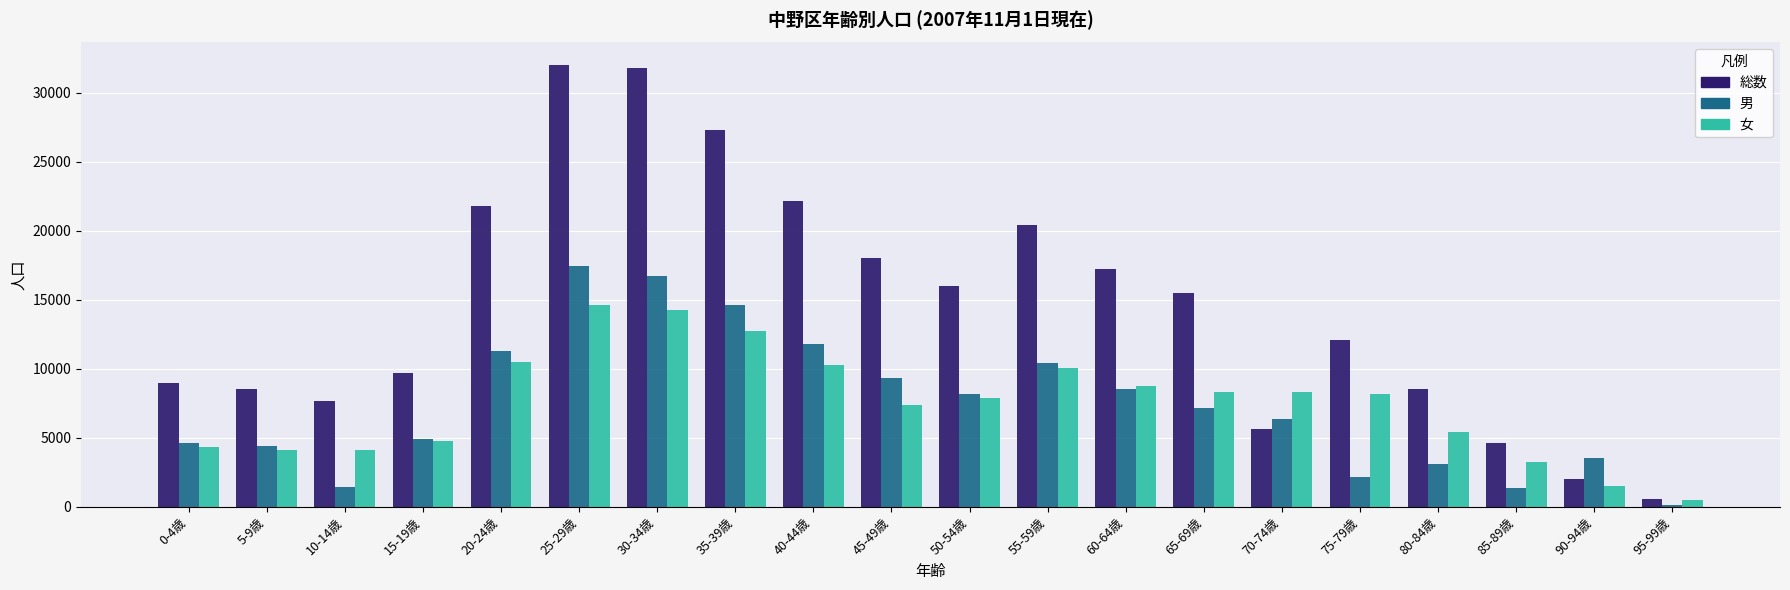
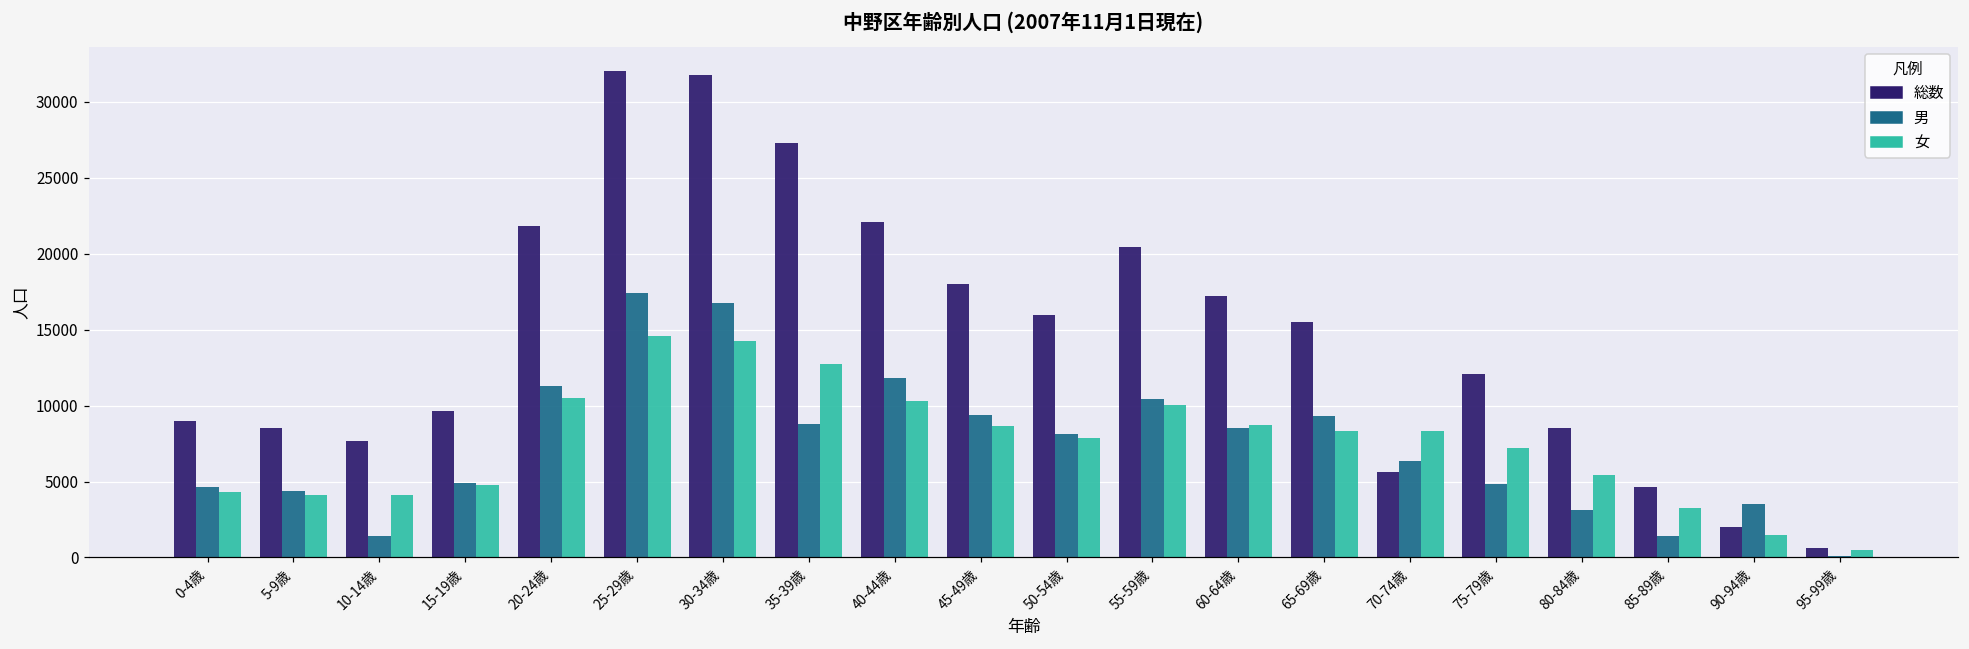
  {
    "総数": {
      "0-4歳": 9000,
      "5-9歳": 8500,
      "10-14歳": 7700,
      "15-19歳": 9700,
      "20-24歳": 21800,
      "25-29歳": 32000,
      "30-34歳": 31800,
      "35-39歳": 27300,
      "40-44歳": 22100,
      "45-49歳": 18000,
      "50-54歳": 16000,
      "55-59歳": 20400,
      "60-64歳": 17200,
      "65-69歳": 15500,
      "70-74歳": 5600,
      "75-79歳": 12100,
      "80-84歳": 8500,
      "85-89歳": 4600,
      "90-94歳": 2000,
      "95-99歳": 600
    },
    "男": {
      "0-4歳": 4600,
      "5-9歳": 4400,
      "10-14歳": 1400,
      "15-19歳": 4900,
      "20-24歳": 11300,
      "25-29歳": 17400,
      "30-34歳": 16700,
-     "35-39歳": 14600,
+     "35-39歳": 8800,
      "40-44歳": 11800,
      "45-49歳": 9400,
      "50-54歳": 8200,
      "55-59歳": 10400,
      "60-64歳": 8500,
-     "65-69歳": 7200,
+     "65-69歳": 9300,
      "70-74歳": 6400,
-     "75-79歳": 2200,
+     "75-79歳": 4800,
      "80-84歳": 3100,
      "85-89歳": 1400,
      "90-94歳": 3500
    },
    "女": {
      "0-4歳": 4300,
      "5-9歳": 4100,
      "10-14歳": 4100,
      "15-19歳": 4800,
      "20-24歳": 10500,
      "25-29歳": 14600,
      "30-34歳": 14300,
      "35-39歳": 12700,
      "40-44歳": 10300,
-     "45-49歳": 7400,
+     "45-49歳": 8700,
      "50-54歳": 7800,
      "55-59歳": 10000,
      "60-64歳": 8700,
      "65-69歳": 8300,
      "70-74歳": 8300,
-     "75-79歳": 8200,
+     "75-79歳": 7200,
      "80-84歳": 5400,
      "85-89歳": 3200,
      "90-94歳": 1500,
      "95-99歳": 500
    }
  }
